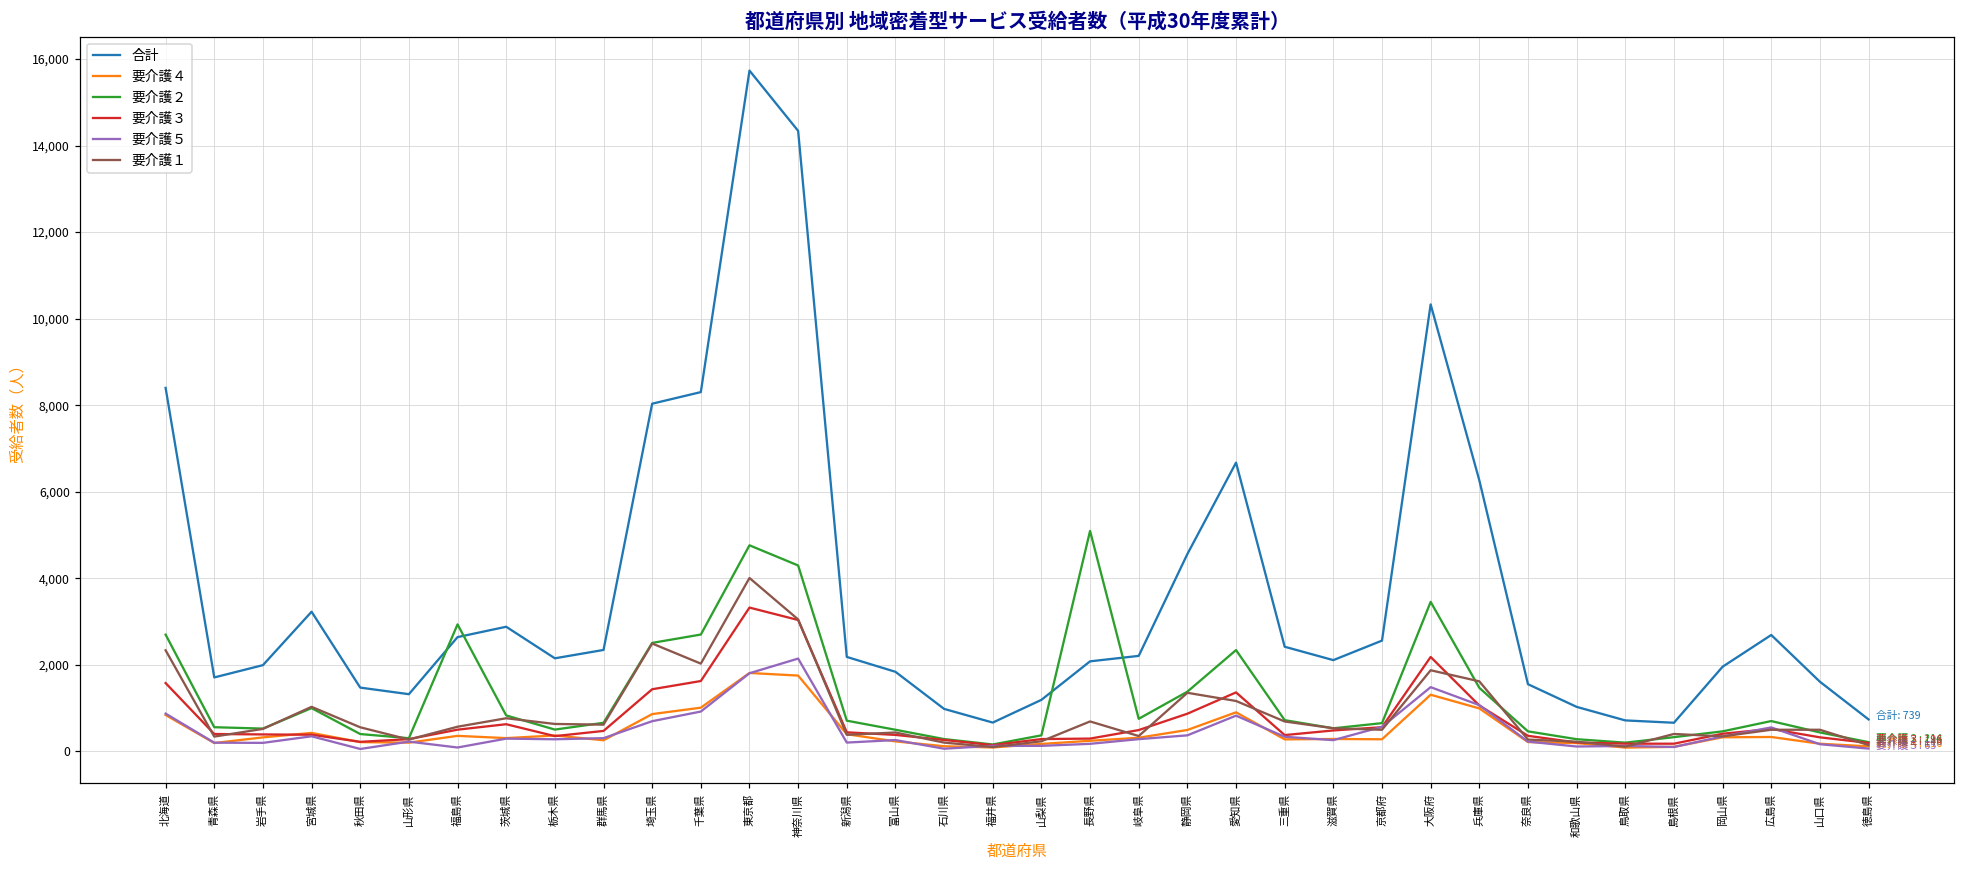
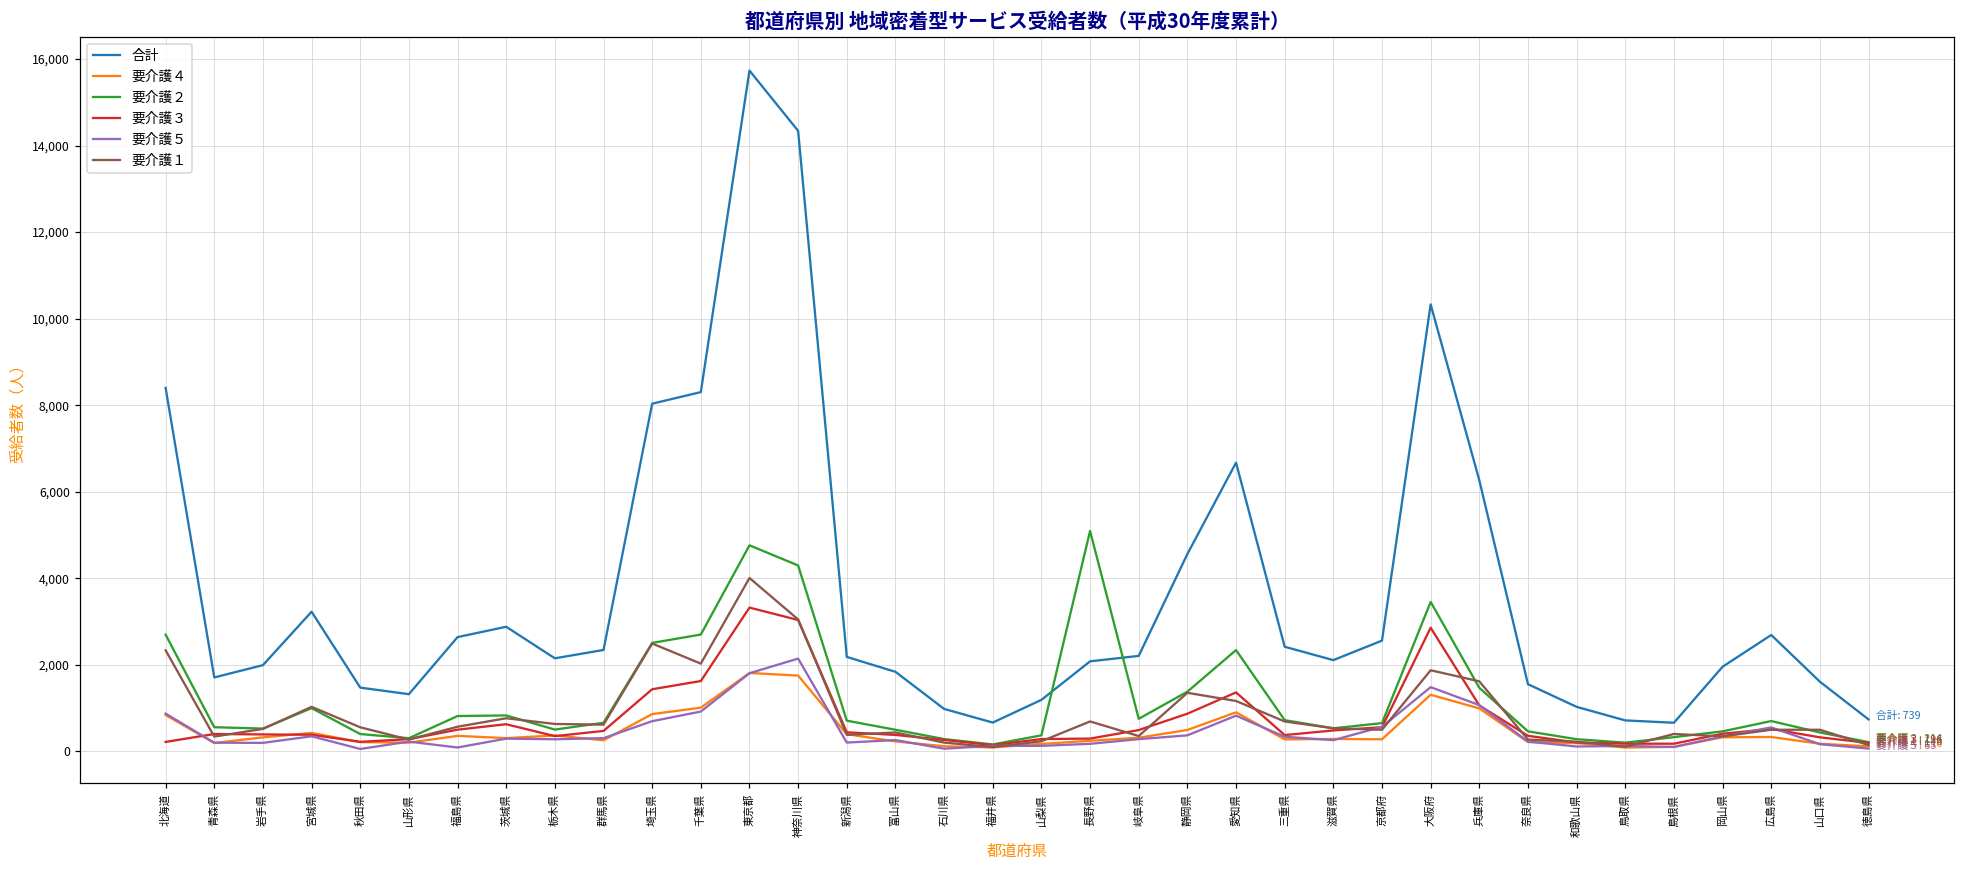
  {
    "合計": {
      "徳島県": "739"
    },
    "要介護４": {
      "岩手県": "300",
      "福島県": "400",
      "埼玉県": "900",
      "千葉県": "1,000",
      "神奈川県": "1,800",
      "静岡県": "500",
      "愛知県": "900",
      "京都府": "300",
      "大阪府": "1,300",
      "兵庫県": "1,000",
      "広島県": "300"
    },
    "要介護２": {
      "北海道": "2,700",
      "青森県": "600",
      "秋田県": "400",
-     "福島県": "2,900",
+     "福島県": "800",
      "茨城県": "800",
      "栃木県": "500",
      "千葉県": "2,700",
      "東京都": "4,800",
      "神奈川県": "4,300",
      "新潟県": "700",
      "山梨県": "400",
      "長野県": "5,100",
      "岐阜県": "800",
      "愛知県": "2,300",
      "京都府": "700",
      "大阪府": "3,500",
      "兵庫県": "1,500",
      "奈良県": "500",
      "島根県": "300",
      "広島県": "700"
    },
    "要介護３": {
-     "北海道": "1,600",
+     "北海道": "200",
      "岩手県": "400",
      "福島県": "500",
      "茨城県": "600",
      "群馬県": "500",
      "埼玉県": "1,400",
      "千葉県": "1,600",
      "東京都": "3,300",
      "岐阜県": "500",
      "静岡県": "900",
      "愛知県": "1,400",
-     "大阪府": "2,200",
+     "大阪府": "2,900",
      "奈良県": "400",
      "島根県": "200",
      "山口県": "300"
    },
    "要介護５": {
      "岩手県": "200",
      "秋田県": "100",
      "福島県": "100",
      "栃木県": "300",
      "埼玉県": "700",
      "千葉県": "900",
      "神奈川県": "2,100",
      "新潟県": "200",
      "長野県": "200",
      "静岡県": "400",
      "愛知県": "800",
      "大阪府": "1,500",
      "和歌山県": "100"
    },
    "要介護１": {
      "北海道": "2,300",
      "秋田県": "600",
      "福島県": "600",
      "茨城県": "800",
      "栃木県": "600",
      "千葉県": "2,000",
      "東京都": "4,000",
      "長野県": "700",
      "愛知県": "1,200",
      "大阪府": "1,900",
      "兵庫県": "1,600",
      "島根県": "400"
    }
  }
